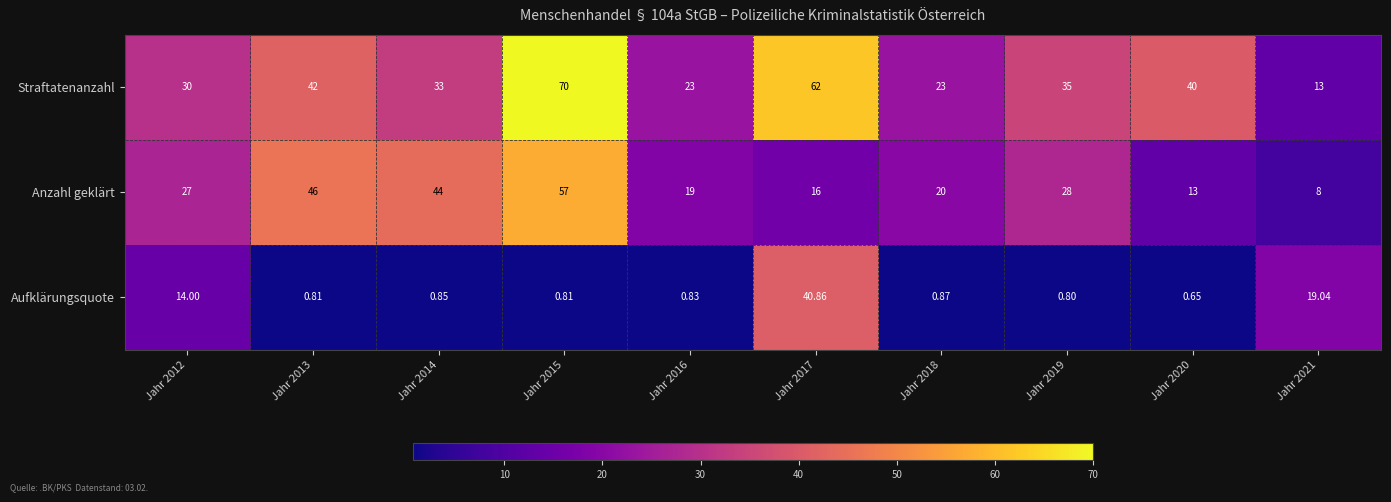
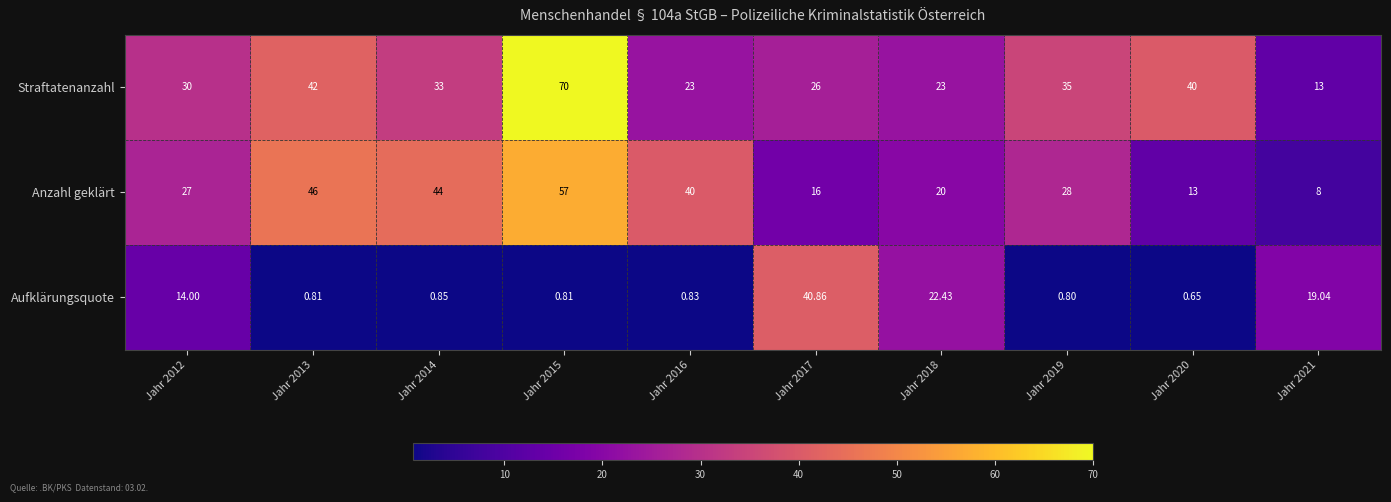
  {
    "Straftatenanzahl": {
      "Jahr 2012": 30,
      "Jahr 2013": 42,
      "Jahr 2014": 33,
      "Jahr 2015": 70,
      "Jahr 2016": 23,
-     "Jahr 2017": 62,
+     "Jahr 2017": 26,
      "Jahr 2018": 23,
      "Jahr 2019": 35,
      "Jahr 2020": 40,
      "Jahr 2021": 13
    },
    "Anzahl geklärt": {
      "Jahr 2012": 27,
      "Jahr 2013": 46,
      "Jahr 2014": 44,
      "Jahr 2015": 57,
-     "Jahr 2016": 19,
+     "Jahr 2016": 40,
      "Jahr 2017": 16,
      "Jahr 2018": 20,
      "Jahr 2019": 28,
      "Jahr 2020": 13,
      "Jahr 2021": 8
    },
    "Aufklärungsquote": {
      "Jahr 2012": 14.00,
      "Jahr 2013": 0.81,
      "Jahr 2014": 0.85,
      "Jahr 2015": 0.81,
      "Jahr 2016": 0.83,
      "Jahr 2017": 40.86,
-     "Jahr 2018": 0.87,
+     "Jahr 2018": 22.43,
      "Jahr 2019": 0.80,
      "Jahr 2020": 0.65,
      "Jahr 2021": 19.04
    }
  }
